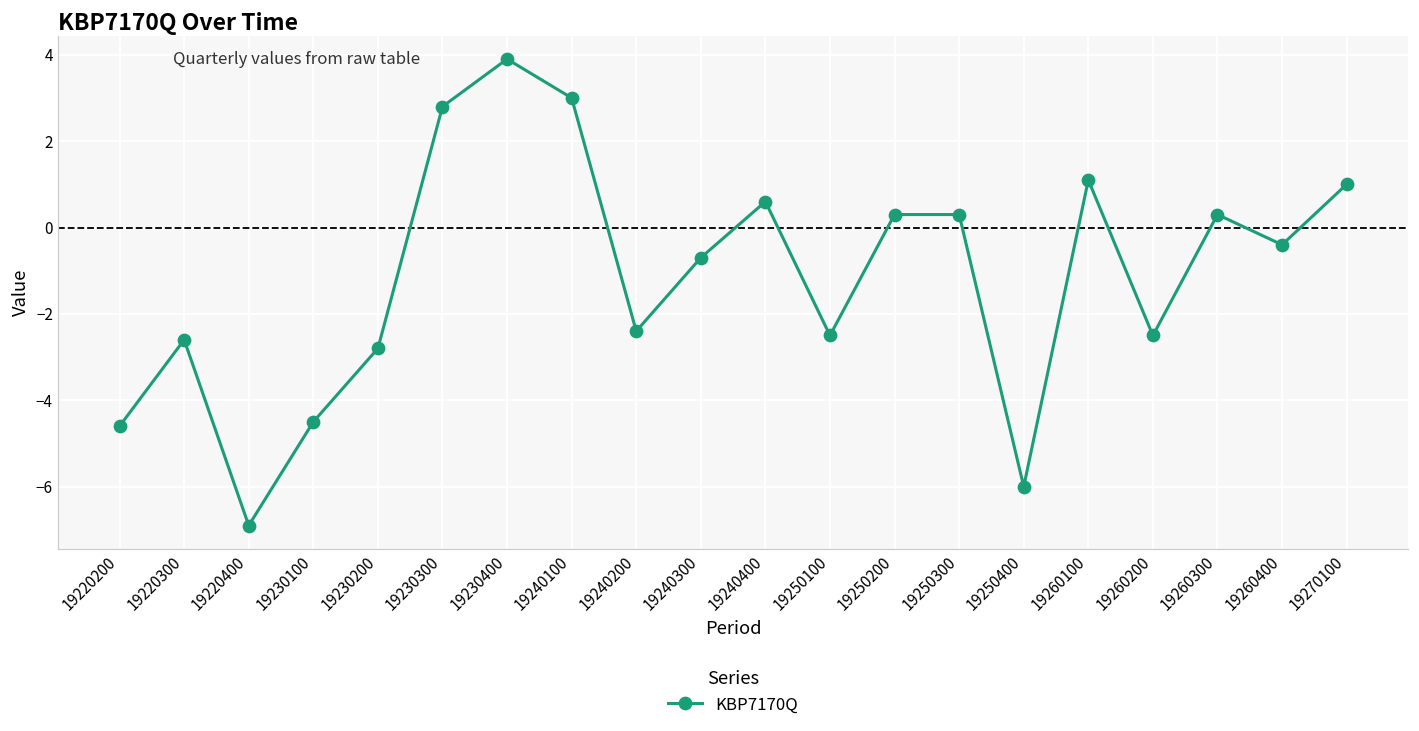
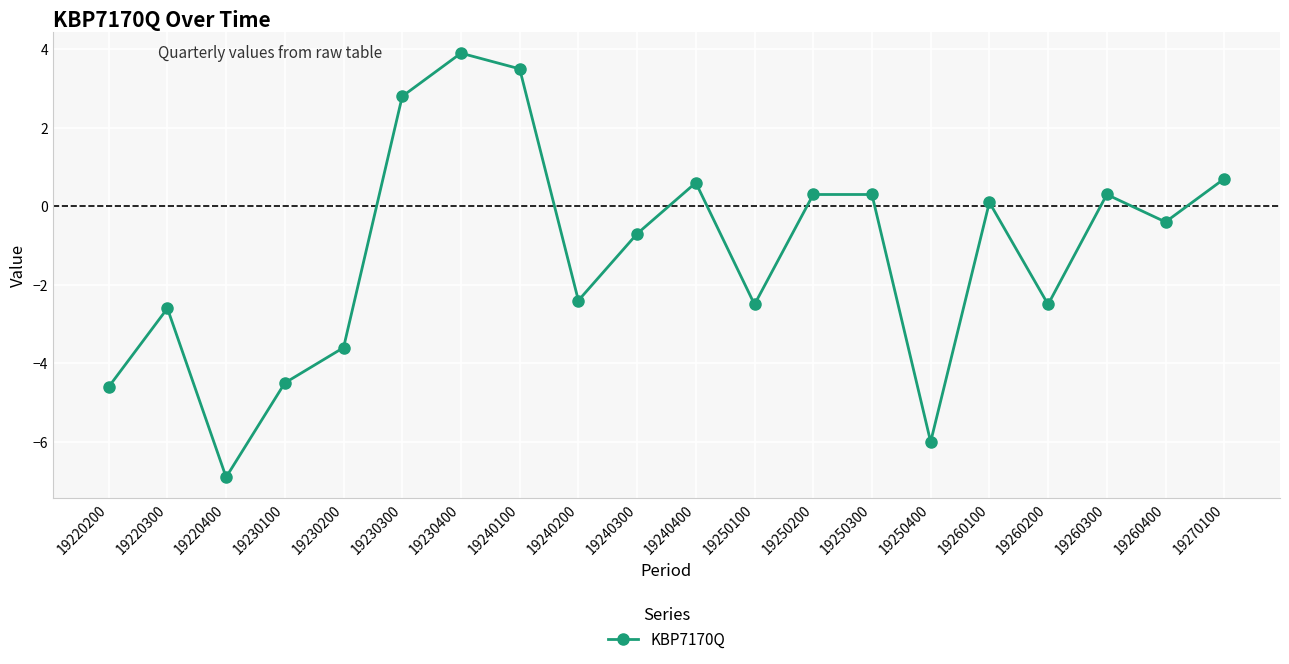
  {
    "19220200": -4.6,
    "19220300": -2.6,
    "19220400": -6.9,
    "19230100": -4.5,
-   "19230200": -2.8,
+   "19230200": -3.6,
    "19230300": 2.8,
    "19230400": 3.9,
-   "19240100": 3.0,
+   "19240100": 3.5,
    "19240200": -2.4,
    "19240300": -0.7,
    "19240400": 0.6,
    "19250100": -2.5,
    "19250200": 0.3,
    "19250300": 0.3,
    "19250400": -6.0,
-   "19260100": 1.1,
+   "19260100": 0.1,
    "19260200": -2.5,
    "19260300": 0.3,
    "19260400": -0.4,
-   "19270100": 1.0
+   "19270100": 0.7
  }
